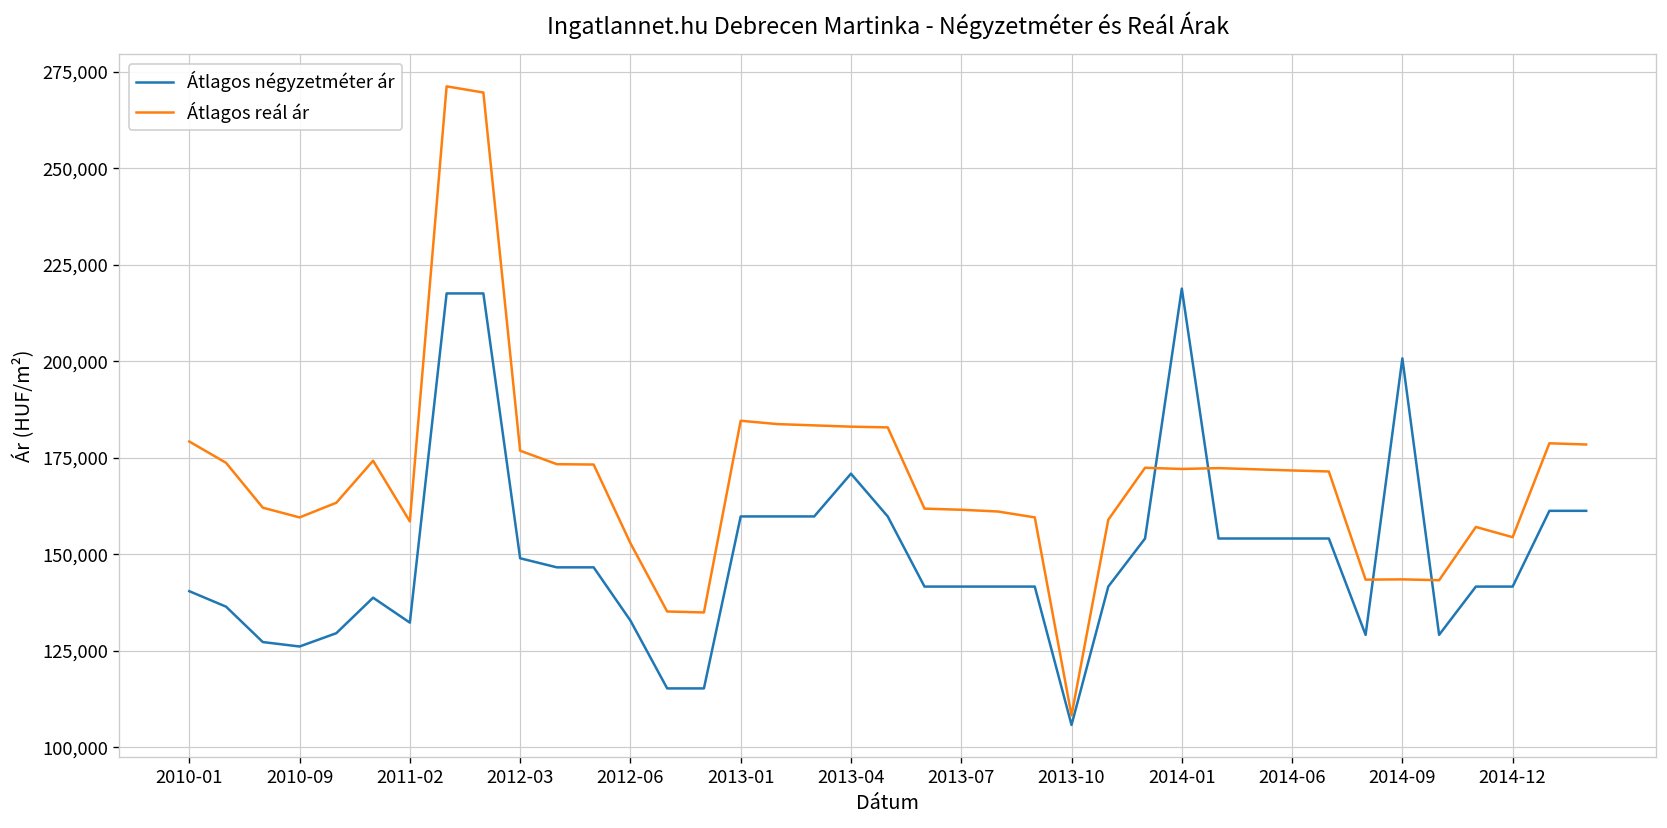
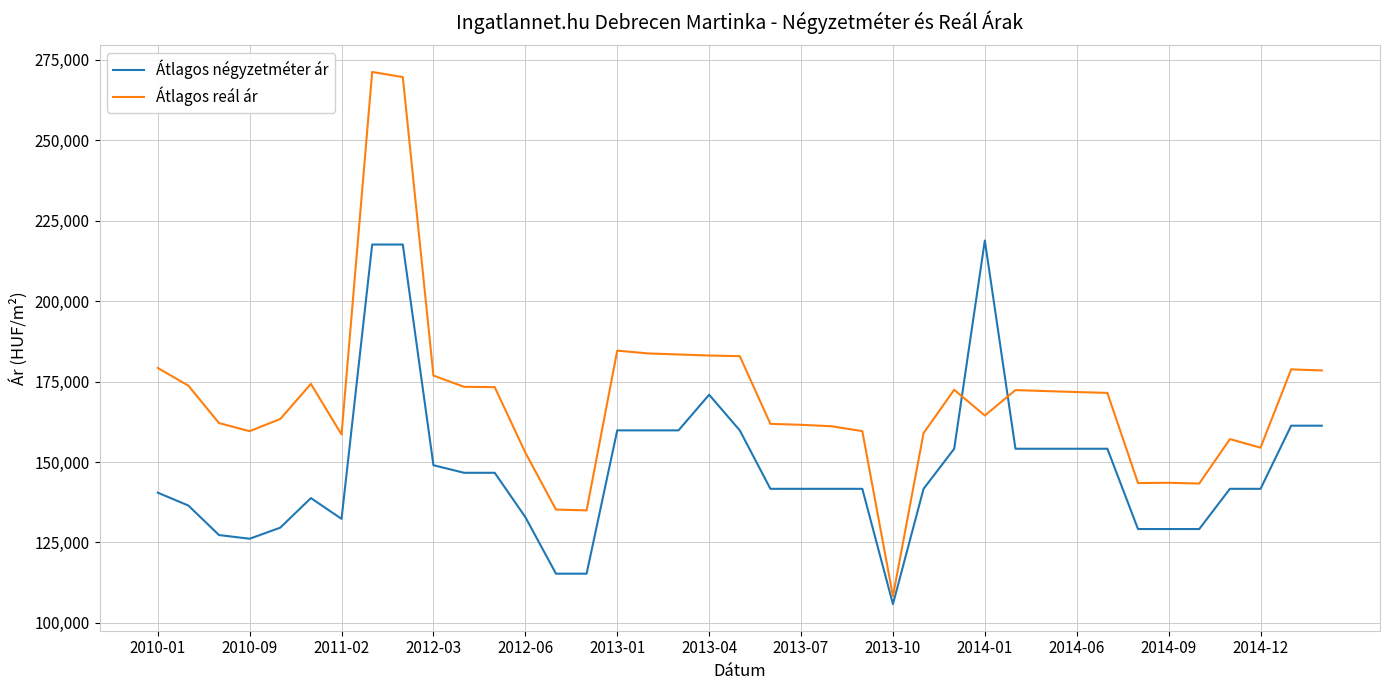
  {
    "Átlagos négyzetméter ár": {
      "2010-01": "140,000",
      "2010-09": "126,000",
      "2011-02": "132,000",
      "2012-03": "149,000",
      "2012-06": "133,000",
      "2013-01": "160,000",
      "2013-04": "171,000",
      "2013-07": "142,000",
      "2013-10": "106,000",
      "2014-01": "219,000",
      "2014-06": "154,000",
-     "2014-09": "201,000",
+     "2014-09": "129,000",
      "2014-12": "142,000"
    },
    "Átlagos reál ár": {
      "2010-01": "179,000",
      "2010-09": "160,000",
      "2011-02": "159,000",
      "2012-03": "177,000",
      "2012-06": "153,000",
      "2013-01": "185,000",
      "2013-04": "183,000",
      "2013-07": "162,000",
      "2013-10": "108,000",
-     "2014-01": "172,000",
+     "2014-01": "164,000",
      "2014-06": "172,000",
      "2014-09": "144,000",
      "2014-12": "154,000"
    }
  }
